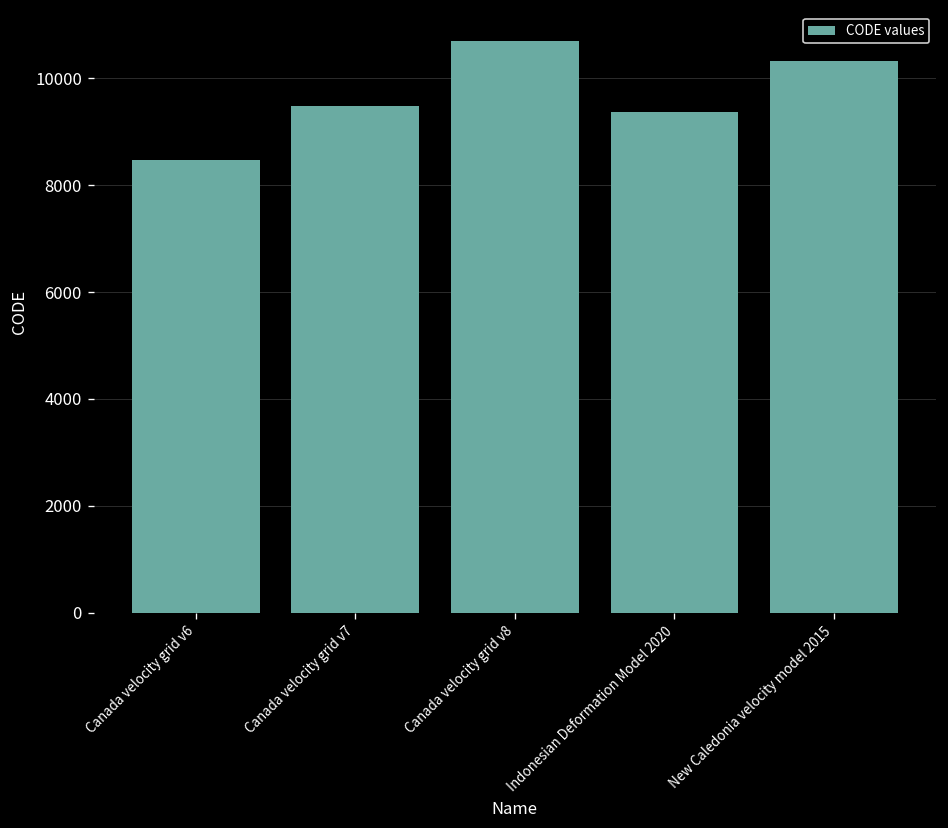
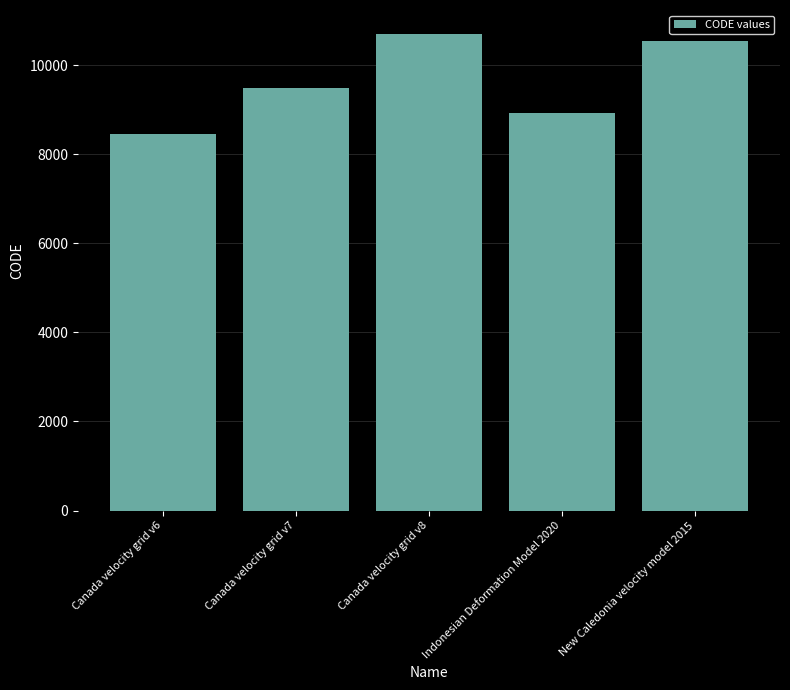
  {
    "Canada velocity grid v6": 8500,
    "Canada velocity grid v7": 9500,
    "Canada velocity grid v8": 10700,
-   "Indonesian Deformation Model 2020": 9400,
-   "New Caledonia velocity model 2015": 10300
+   "Indonesian Deformation Model 2020": 8900,
+   "New Caledonia velocity model 2015": 10500
  }
